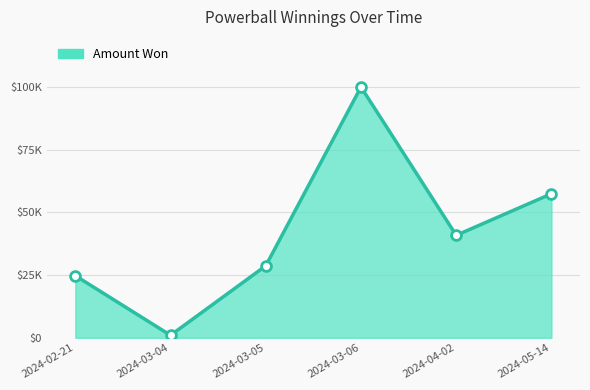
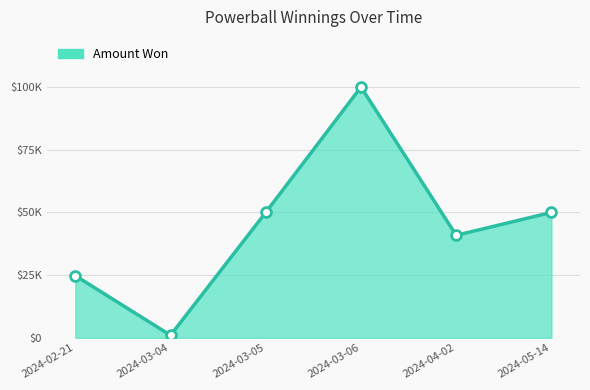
  {
    "2024-02-21": "$25000",
    "2024-03-04": "$1000",
-   "2024-03-05": "$29000",
+   "2024-03-05": "$50000",
    "2024-03-06": "$100000",
    "2024-04-02": "$41000",
-   "2024-05-14": "$57000"
+   "2024-05-14": "$50000"
  }
